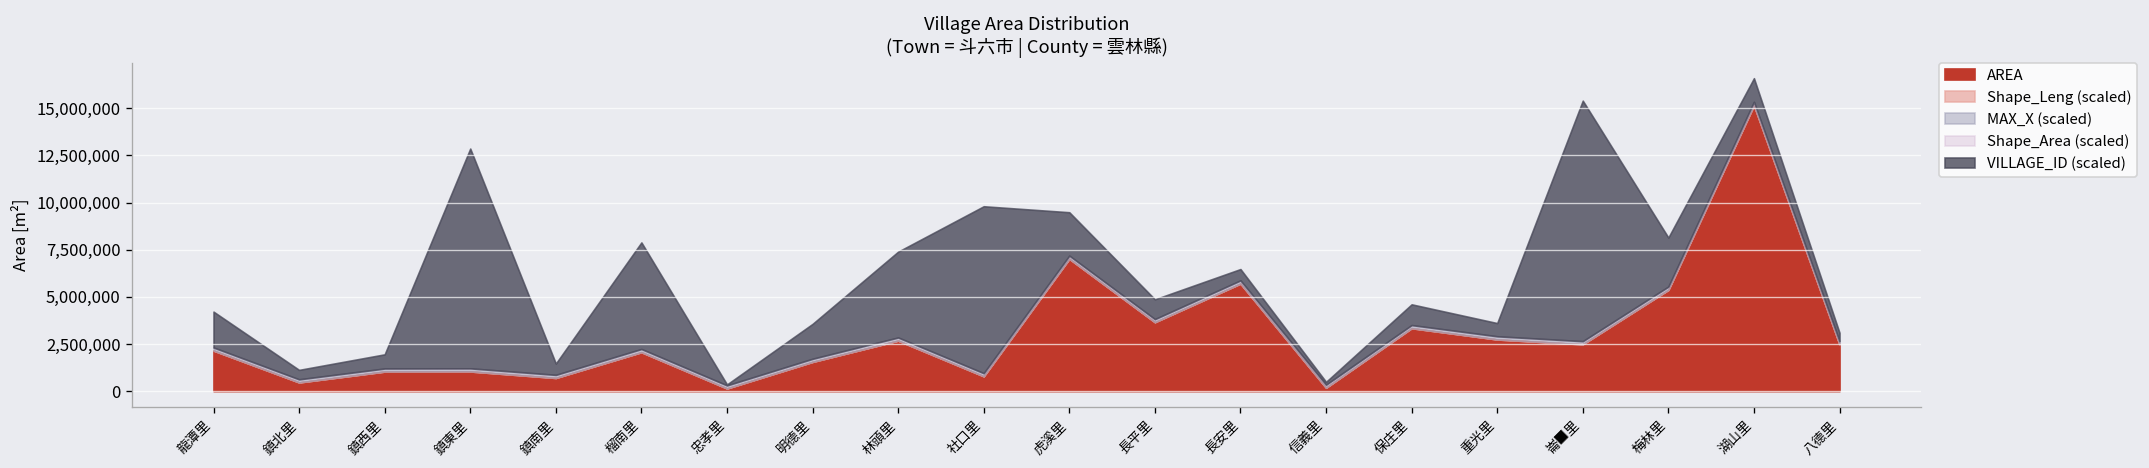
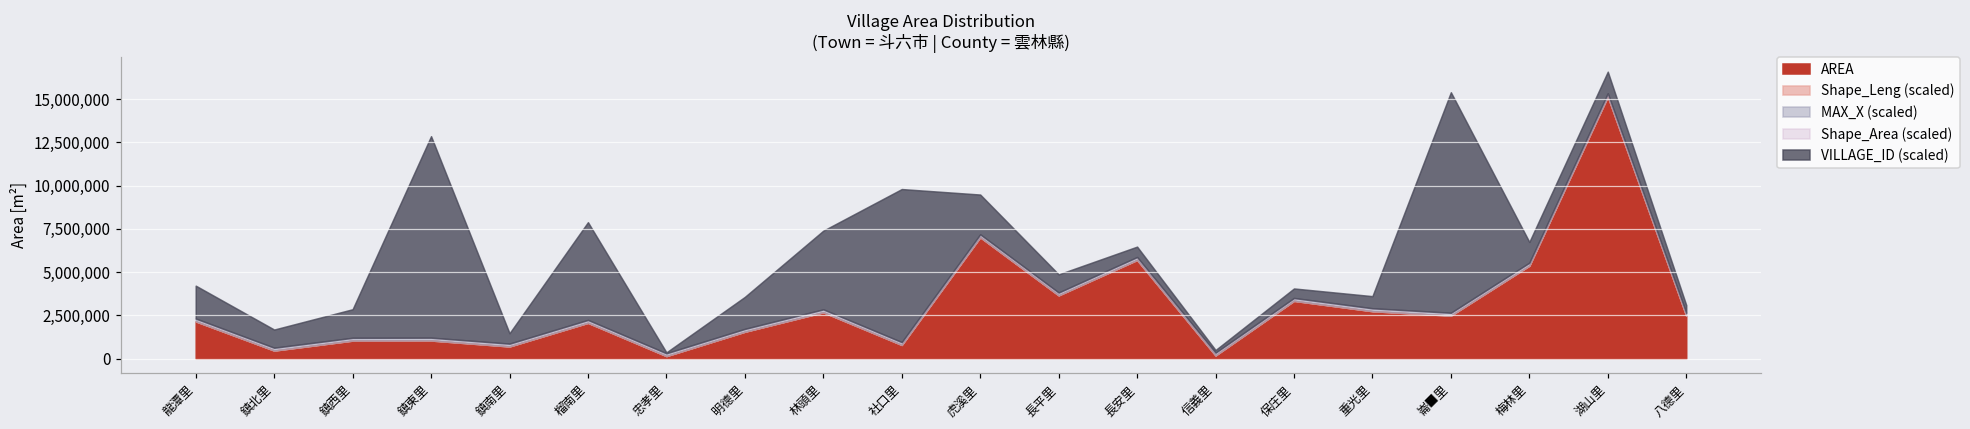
  {
    "Shape_Leng (scaled)": {
      "龍潭里": "2,200,000",
      "鎮北里": "500,000",
      "鎮東里": "1,000,000",
      "鎮南里": "700,000",
      "榴南里": "2,100,000",
      "明德里": "1,600,000",
      "林頭里": "2,700,000",
      "社口里": "800,000",
      "虎溪里": "7,000,000",
      "長安里": "5,700,000",
      "保庄里": "3,300,000",
      "重光里": "2,700,000",
      "崙■里": "2,500,000",
      "梅林里": "5,400,000",
      "湖山里": "15,200,000",
      "八德里": "2,500,000"
    },
    "Shape_Area (scaled)": {
      "龍潭里": "200,000",
      "鎮北里": "200,000",
      "鎮東里": "200,000",
      "鎮南里": "200,000",
      "榴南里": "200,000",
      "明德里": "200,000",
      "林頭里": "200,000",
      "社口里": "200,000",
      "虎溪里": "200,000",
      "長安里": "200,000",
      "保庄里": "200,000",
      "重光里": "200,000",
      "崙■里": "200,000",
      "梅林里": "200,000",
      "湖山里": "200,000",
      "八德里": "200,000"
    },
    "VILLAGE_ID (scaled)": {
      "龍潭里": "1,900,000",
-     "鎮北里": "500,000",
-     "鎮西里": "800,000",
+     "鎮北里": "1,100,000",
+     "鎮西里": "1,700,000",
      "鎮東里": "11,700,000",
      "鎮南里": "600,000",
      "榴南里": "5,700,000",
      "明德里": "1,800,000",
      "林頭里": "4,600,000",
      "社口里": "8,900,000",
      "虎溪里": "2,300,000",
      "長平里": "1,100,000",
      "長安里": "600,000",
-     "保庄里": "1,100,000",
+     "保庄里": "600,000",
      "重光里": "700,000",
      "崙■里": "12,800,000",
-     "梅林里": "2,600,000",
+     "梅林里": "1,200,000",
      "湖山里": "1,300,000",
      "八德里": "500,000"
    }
  }
